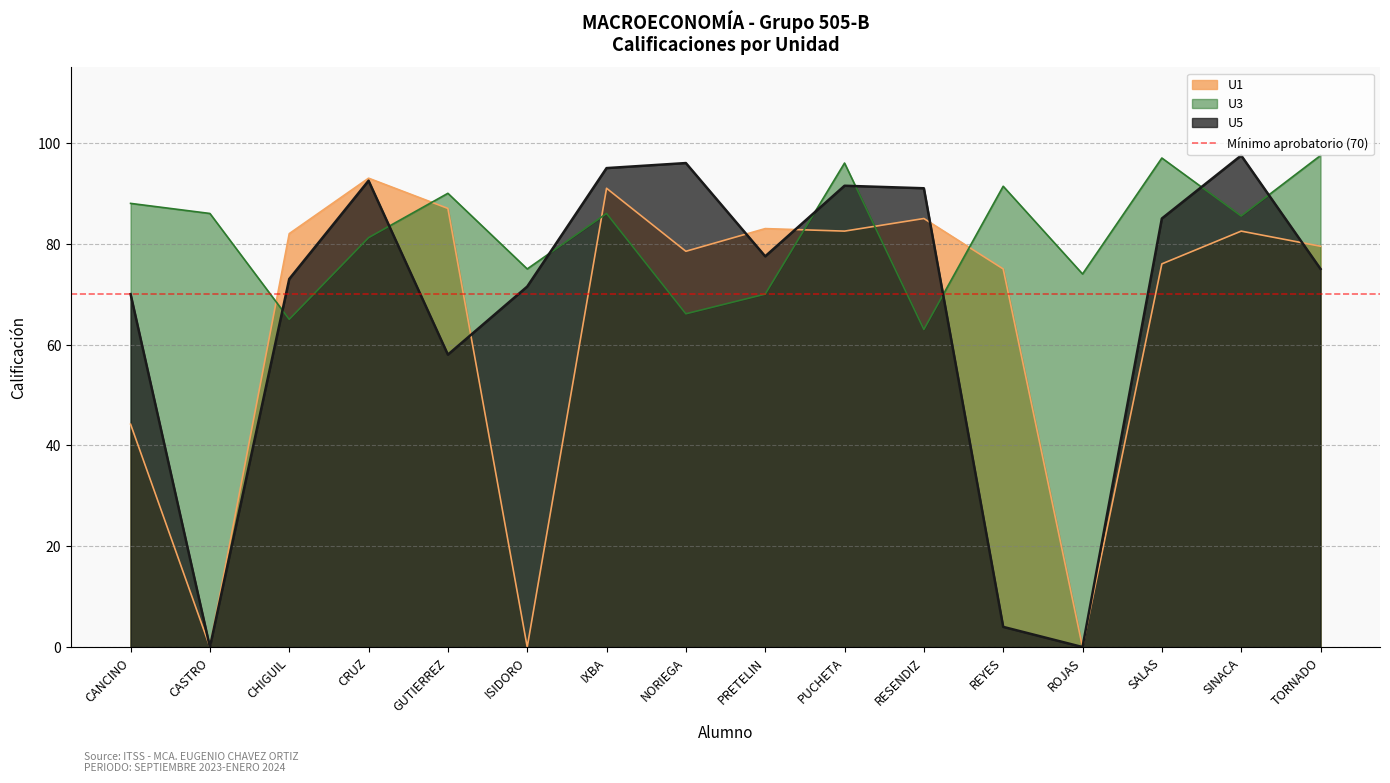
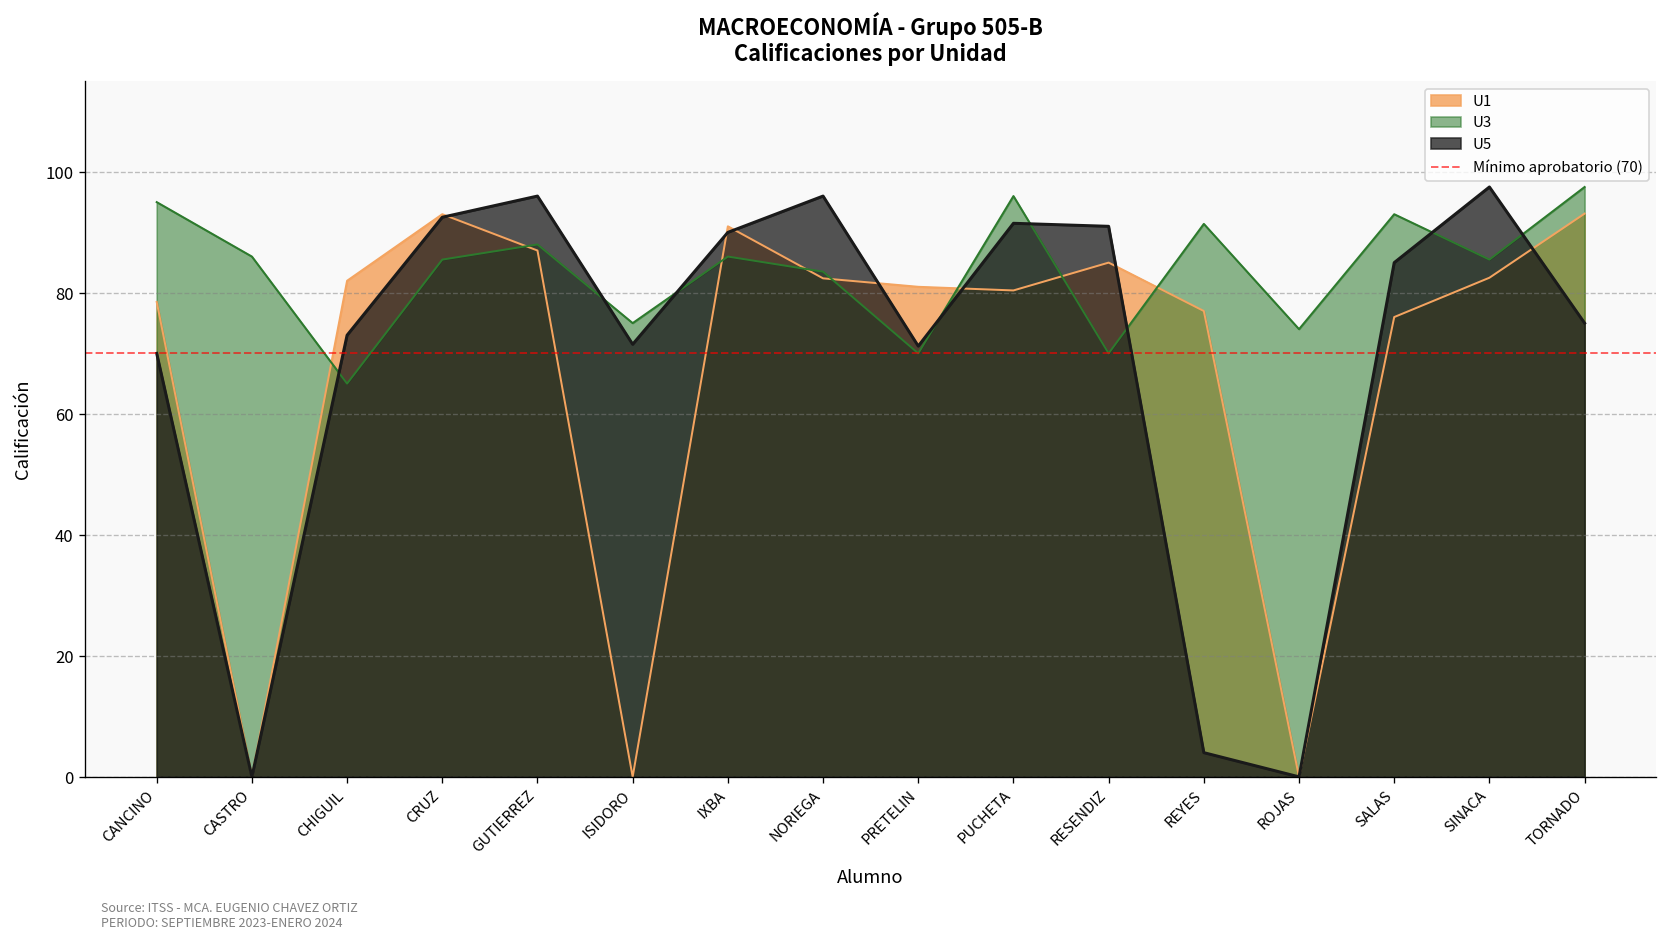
  {
    "U1": {
-     "CANCINO": 44,
+     "CANCINO": 79,
      "CHIGUIL": 82,
      "GUTIERREZ": 87,
      "ISIDORO": 0,
      "IXBA": 91,
-     "NORIEGA": 79,
-     "PRETELIN": 83,
-     "PUCHETA": 83,
+     "NORIEGA": 82,
+     "PRETELIN": 81,
+     "PUCHETA": 80,
      "RESENDIZ": 85,
-     "REYES": 75,
+     "REYES": 77,
      "SALAS": 76,
      "SINACA": 83,
-     "TORNADO": 80
+     "TORNADO": 93
    },
    "U3": {
-     "CANCINO": 88,
+     "CANCINO": 95,
      "CASTRO": 86,
      "CHIGUIL": 65,
-     "CRUZ": 81,
-     "GUTIERREZ": 90,
+     "CRUZ": 86,
+     "GUTIERREZ": 88,
      "ISIDORO": 75,
      "IXBA": 86,
-     "NORIEGA": 66,
+     "NORIEGA": 84,
      "PRETELIN": 70,
      "PUCHETA": 96,
-     "RESENDIZ": 63,
+     "RESENDIZ": 70,
      "REYES": 91,
      "ROJAS": 74,
-     "SALAS": 97,
+     "SALAS": 93,
      "SINACA": 86,
      "TORNADO": 98
    },
    "U5": {
      "CANCINO": 70,
      "CHIGUIL": 73,
-     "GUTIERREZ": 58,
+     "GUTIERREZ": 96,
      "ISIDORO": 72,
-     "IXBA": 95,
+     "IXBA": 90,
      "NORIEGA": 96,
-     "PRETELIN": 78,
+     "PRETELIN": 71,
      "PUCHETA": 92,
      "RESENDIZ": 91,
      "REYES": 4,
      "SALAS": 85,
      "SINACA": 98,
      "TORNADO": 75
    }
  }
